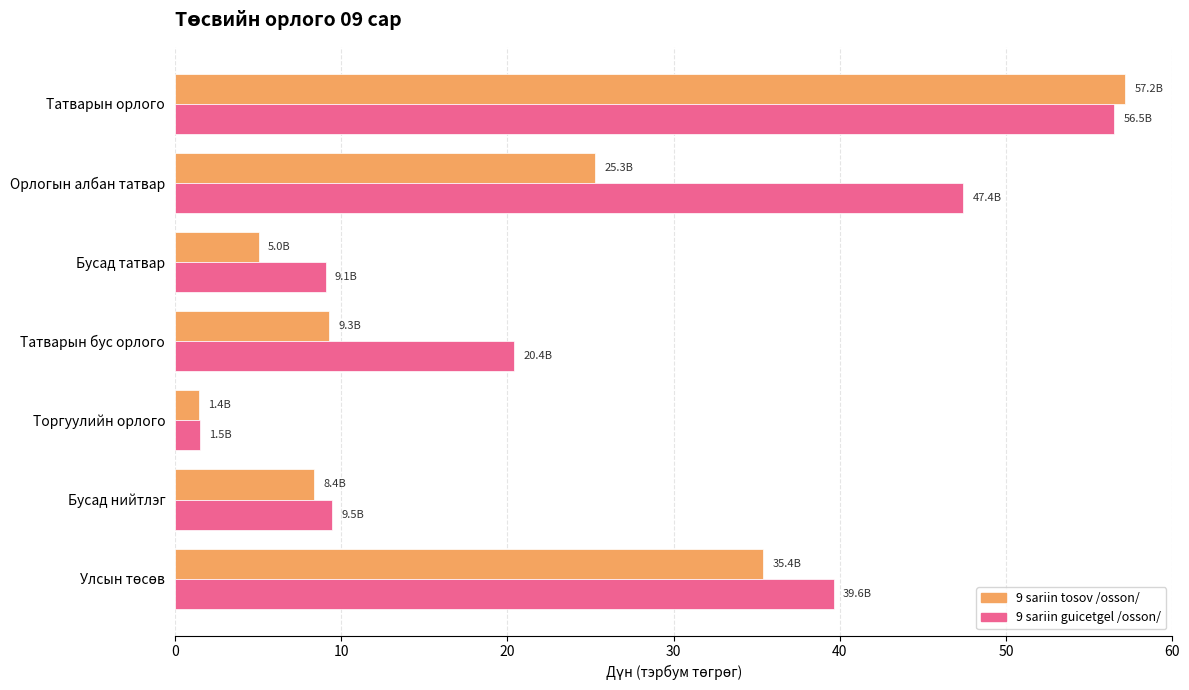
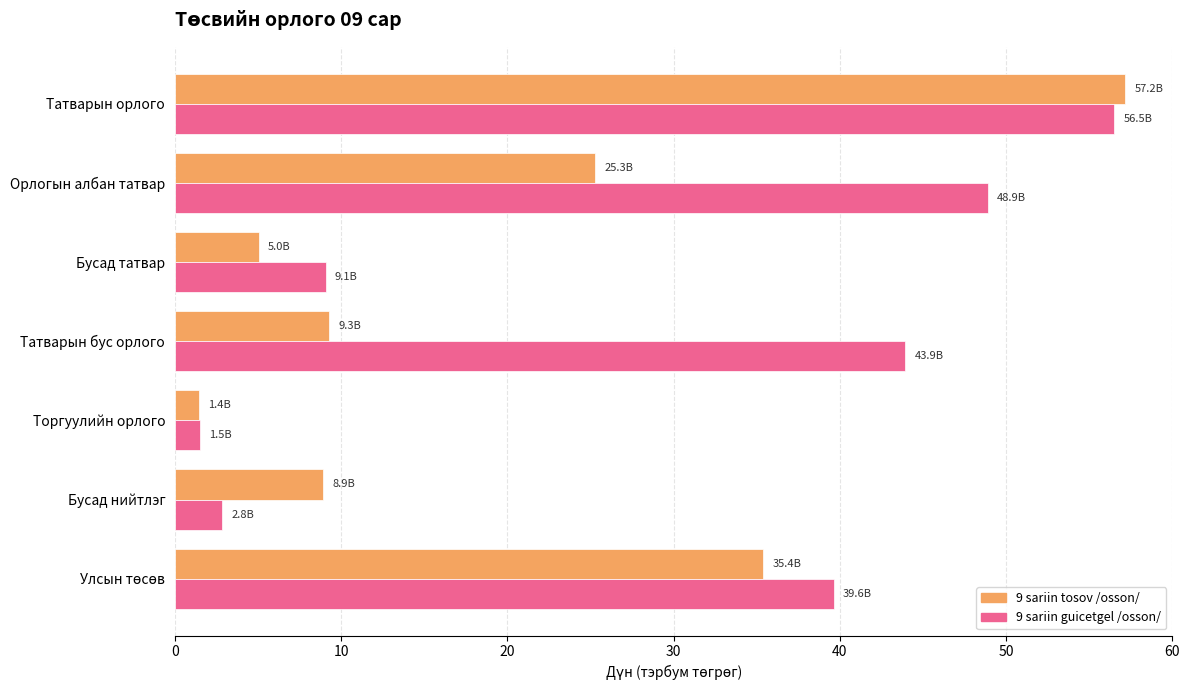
  {
    "9 sariin tosov /osson/": {
      "Татварын орлого": "57.2B",
      "Орлогын албан татвар": "25.3B",
      "Бусад татвар": "5.0B",
      "Татварын бус орлого": "9.3B",
      "Торгуулийн орлого": "1.4B",
-     "Бусад нийтлэг": "8.4B",
+     "Бусад нийтлэг": "8.9B",
      "Улсын төсөв": "35.4B"
    },
    "9 sariin guicetgel /osson/": {
      "Татварын орлого": "56.5B",
-     "Орлогын албан татвар": "47.4B",
+     "Орлогын албан татвар": "48.9B",
      "Бусад татвар": "9.1B",
-     "Татварын бус орлого": "20.4B",
+     "Татварын бус орлого": "43.9B",
      "Торгуулийн орлого": "1.5B",
-     "Бусад нийтлэг": "9.5B",
+     "Бусад нийтлэг": "2.8B",
      "Улсын төсөв": "39.6B"
    }
  }
